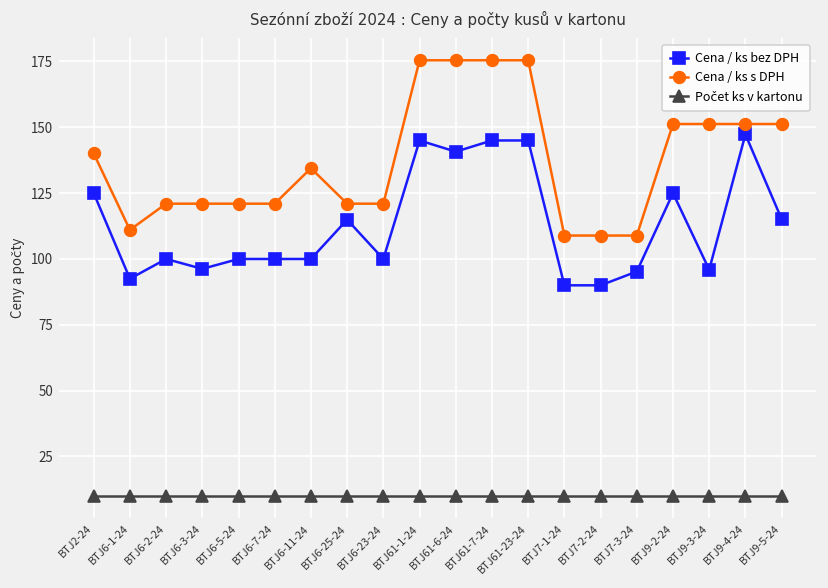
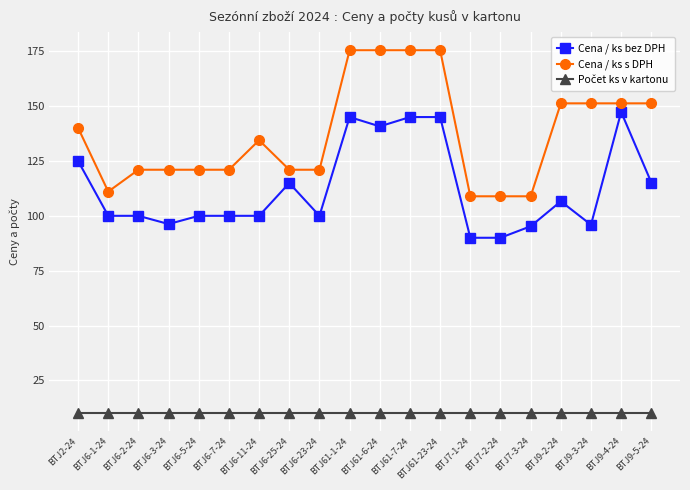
  {
    "Cena / ks bez DPH": {
      "BTJ2-24": 125,
-     "BTJ6-1-24": 92,
+     "BTJ6-1-24": 100,
      "BTJ6-2-24": 100,
      "BTJ6-3-24": 96,
      "BTJ6-5-24": 100,
      "BTJ6-7-24": 100,
      "BTJ6-11-24": 100,
      "BTJ6-25-24": 115,
      "BTJ6-23-24": 100,
      "BTJ61-1-24": 145,
      "BTJ61-6-24": 141,
      "BTJ61-7-24": 145,
      "BTJ61-23-24": 145,
      "BTJ7-1-24": 90,
      "BTJ7-2-24": 90,
      "BTJ7-3-24": 95,
-     "BTJ9-2-24": 125,
+     "BTJ9-2-24": 107,
      "BTJ9-3-24": 96,
      "BTJ9-4-24": 147,
      "BTJ9-5-24": 115
    },
    "Cena / ks s DPH": {
      "BTJ2-24": 140,
      "BTJ6-1-24": 111,
      "BTJ6-2-24": 121,
      "BTJ6-3-24": 121,
      "BTJ6-5-24": 121,
      "BTJ6-7-24": 121,
      "BTJ6-11-24": 134,
      "BTJ6-25-24": 121,
      "BTJ6-23-24": 121,
      "BTJ61-1-24": 175,
      "BTJ61-6-24": 175,
      "BTJ61-7-24": 175,
      "BTJ61-23-24": 175,
      "BTJ7-1-24": 109,
      "BTJ7-2-24": 109,
      "BTJ7-3-24": 109,
      "BTJ9-2-24": 151,
      "BTJ9-3-24": 151,
      "BTJ9-4-24": 151,
      "BTJ9-5-24": 151
    },
    "Počet ks v kartonu": {
      "BTJ2-24": 10,
      "BTJ6-1-24": 10,
      "BTJ6-2-24": 10,
      "BTJ6-3-24": 10,
      "BTJ6-5-24": 10,
      "BTJ6-7-24": 10,
      "BTJ6-11-24": 10,
      "BTJ6-25-24": 10,
      "BTJ6-23-24": 10,
      "BTJ61-1-24": 10,
      "BTJ61-6-24": 10,
      "BTJ61-7-24": 10,
      "BTJ61-23-24": 10,
      "BTJ7-1-24": 10,
      "BTJ7-2-24": 10,
      "BTJ7-3-24": 10,
      "BTJ9-2-24": 10,
      "BTJ9-3-24": 10,
      "BTJ9-4-24": 10,
      "BTJ9-5-24": 10
    }
  }
